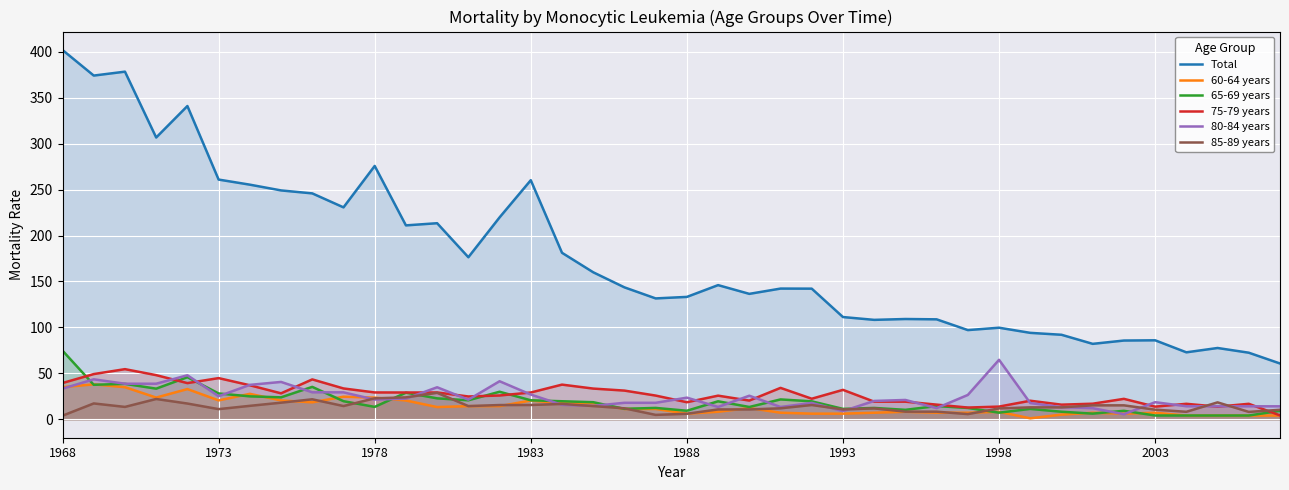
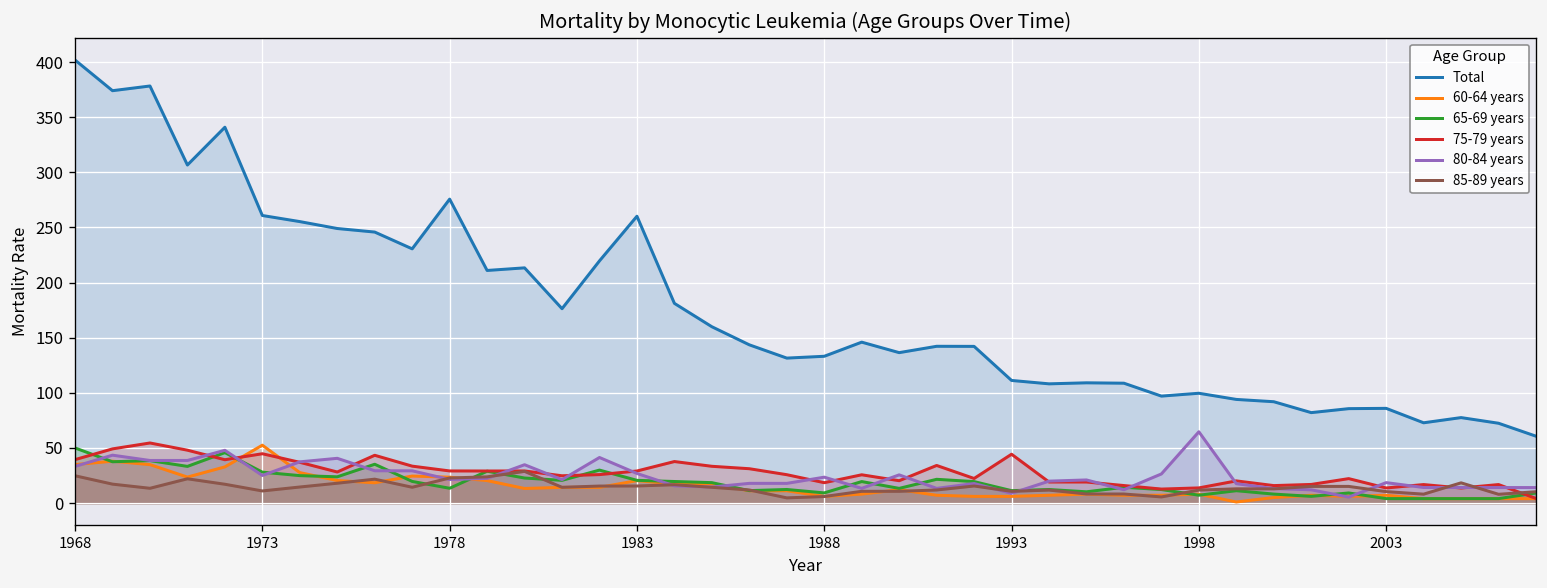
  {
    "Total": {
      "1968": 400,
      "1973": 260,
      "1978": 280,
      "1983": 260,
      "1988": 130,
      "1993": 110,
      "1998": 100,
      "2003": 90
    },
    "60-64 years": {
-     "1973": 20,
+     "1973": 50,
      "2003": 10
    },
    "65-69 years": {
-     "1968": 70,
+     "1968": 50,
      "1973": 30,
      "1978": 10,
      "1988": 10,
      "2003": 0
    },
    "75-79 years": {
      "1968": 40,
      "1973": 40,
      "1978": 30,
      "1988": 20,
-     "1993": 30,
+     "1993": 40,
      "2003": 10
    },
    "80-84 years": {
      "1973": 30,
      "1988": 20,
      "1998": 60,
      "2003": 20
    },
    "85-89 years": {
-     "1968": 0,
+     "1968": 20,
      "1973": 10,
      "1983": 20,
      "2003": 10
    }
  }
